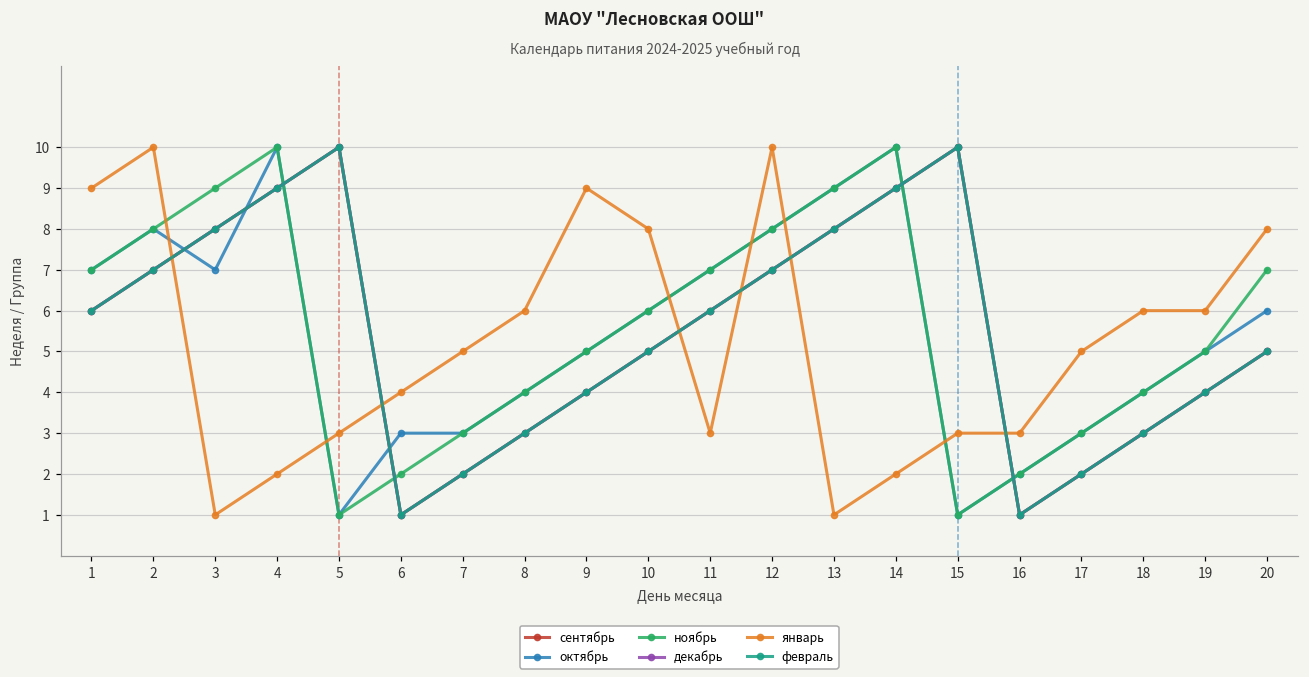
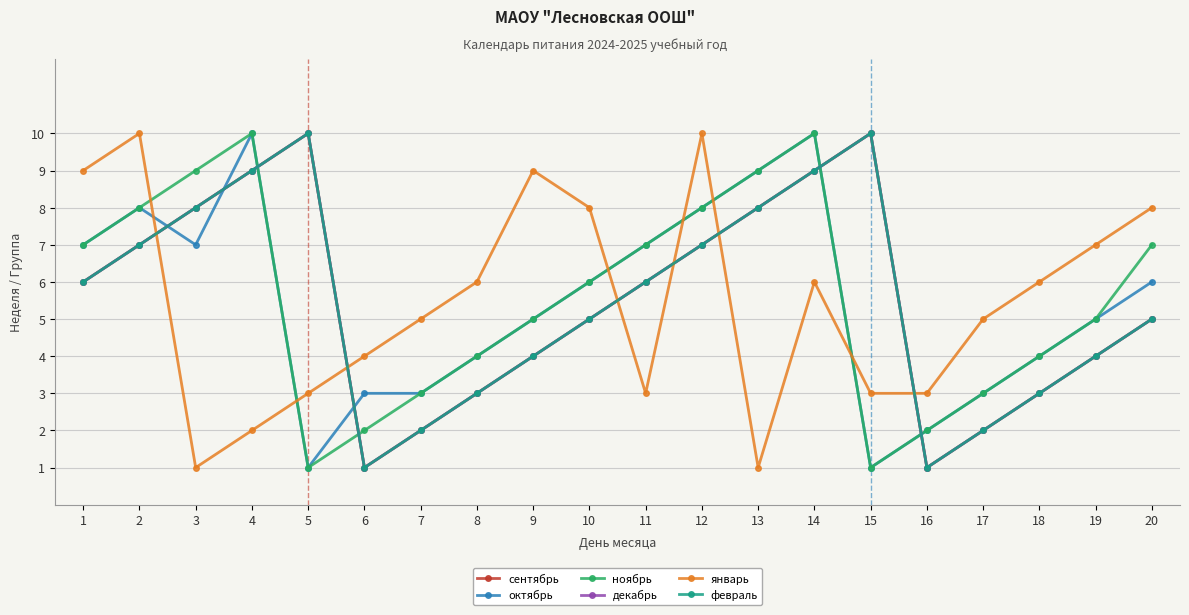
  {
    "октябрь": {
      "3": 7,
      "6": 3,
      "20": 6
    },
    "январь": {
      "1": 9,
      "2": 10,
      "3": 1,
      "4": 2,
      "5": 3,
      "6": 4,
      "7": 5,
      "8": 6,
      "9": 9,
      "10": 8,
      "11": 3,
      "12": 10,
      "13": 1,
-     "14": 2,
+     "14": 6,
      "15": 3,
      "16": 3,
      "17": 5,
      "18": 6,
-     "19": 6,
+     "19": 7,
      "20": 8
    }
  }
